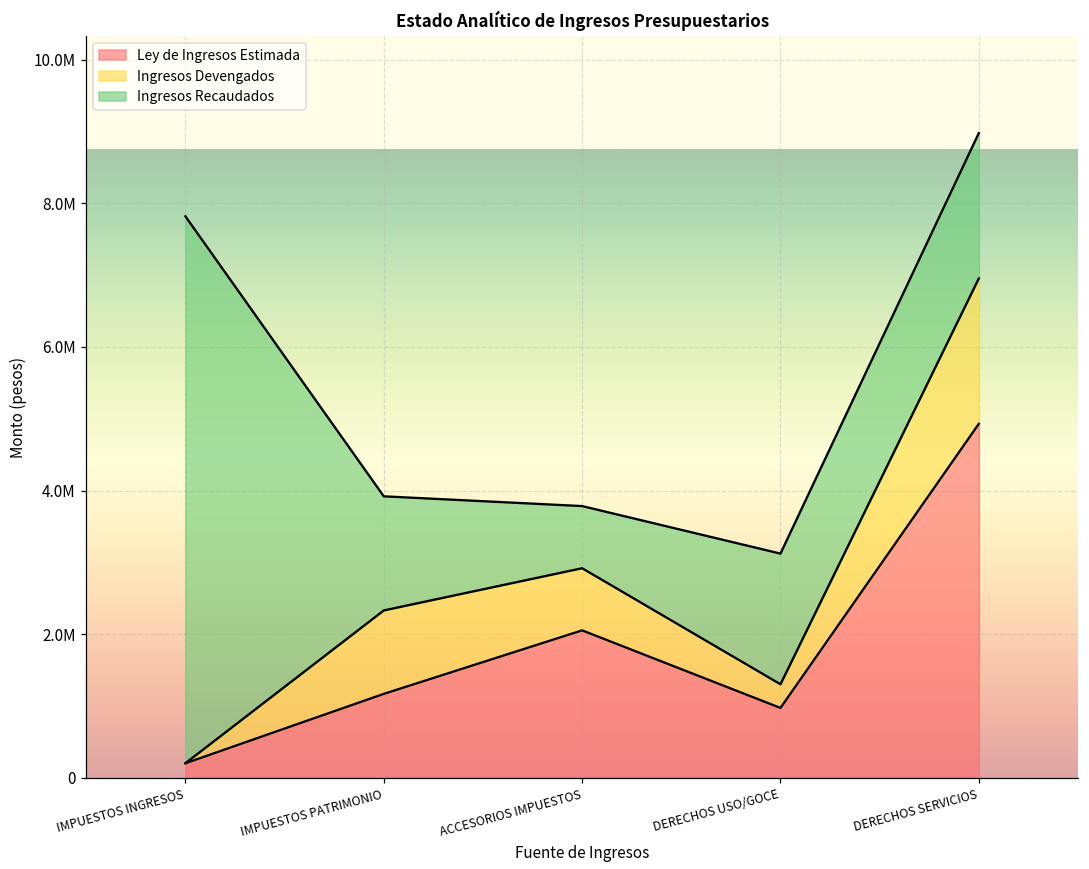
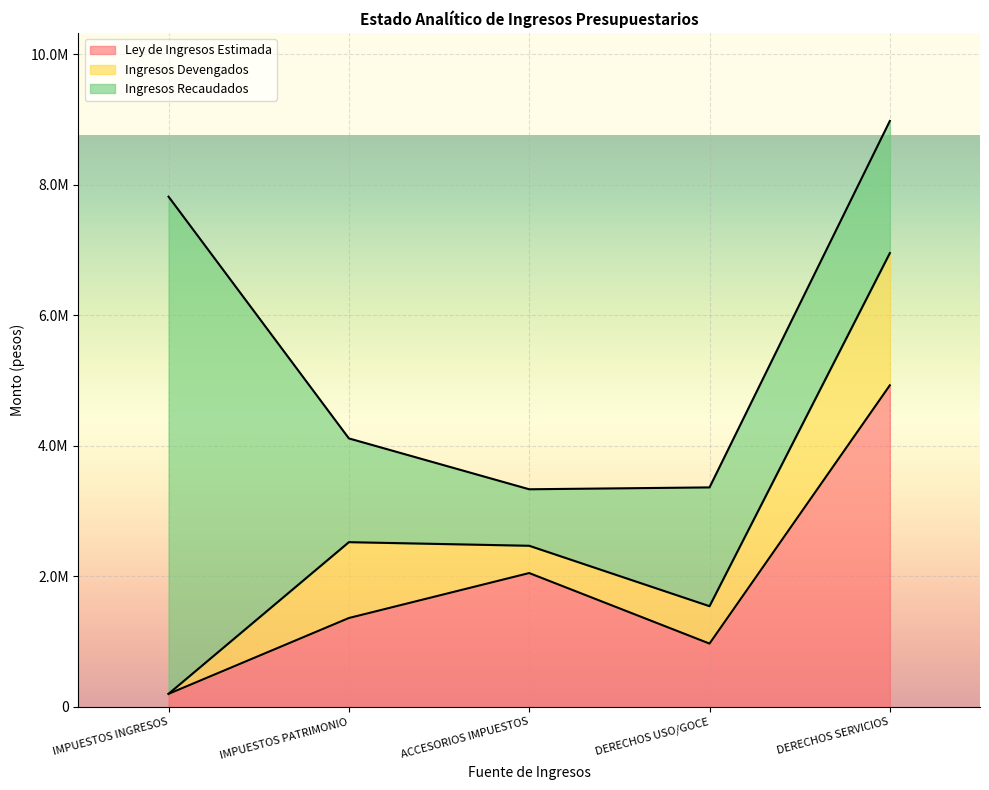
  {
    "Ley de Ingresos Estimada": {
-     "IMPUESTOS PATRIMONIO": 1200000,
+     "IMPUESTOS PATRIMONIO": 1400000,
      "ACCESORIOS IMPUESTOS": 2100000,
      "DERECHOS USO/GOCE": 1000000,
      "DERECHOS SERVICIOS": 4900000
    },
    "Ingresos Devengados": {
      "IMPUESTOS PATRIMONIO": 1200000,
-     "ACCESORIOS IMPUESTOS": 900000,
-     "DERECHOS USO/GOCE": 300000,
+     "ACCESORIOS IMPUESTOS": 400000,
+     "DERECHOS USO/GOCE": 600000,
      "DERECHOS SERVICIOS": 2000000
    },
    "Ingresos Recaudados": {
      "IMPUESTOS INGRESOS": 7600000,
      "IMPUESTOS PATRIMONIO": 1600000,
      "ACCESORIOS IMPUESTOS": 900000,
      "DERECHOS USO/GOCE": 1800000,
      "DERECHOS SERVICIOS": 2000000
    }
  }
